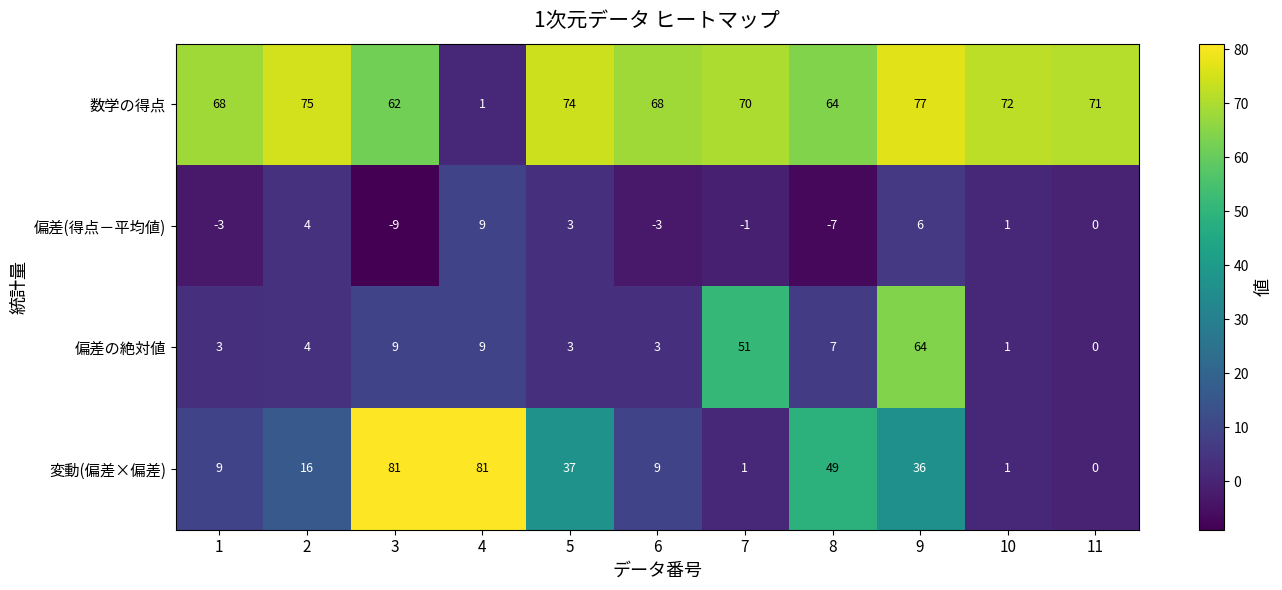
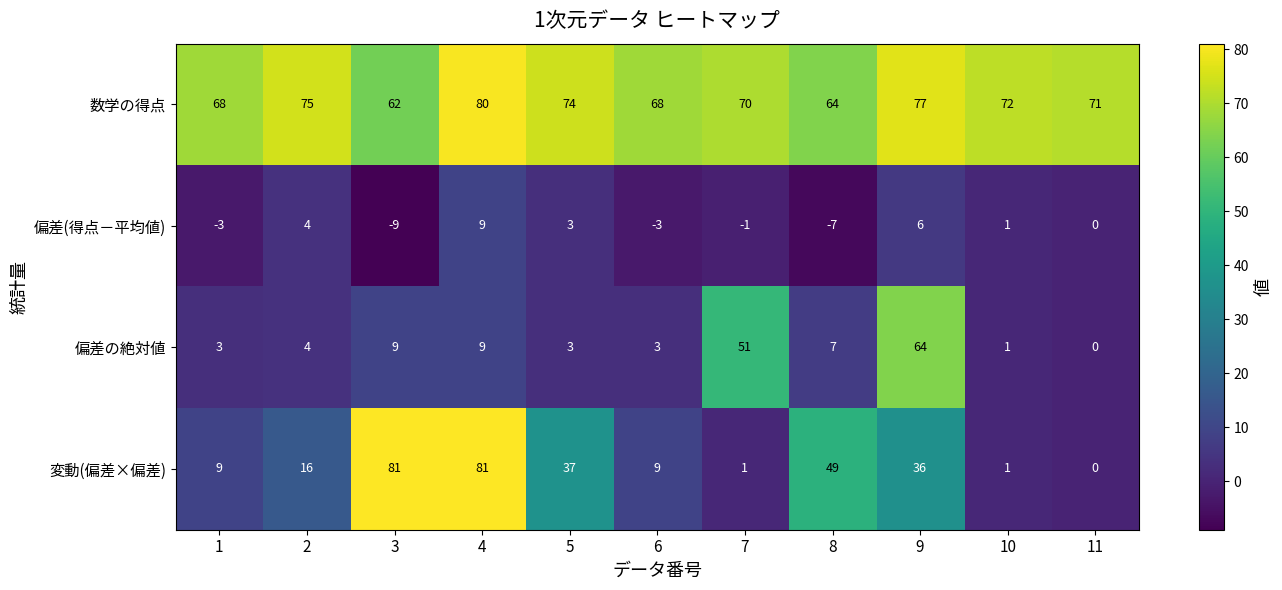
  {
    "数学の得点": {
      "1": 68,
      "2": 75,
      "3": 62,
-     "4": 1,
+     "4": 80,
      "5": 74,
      "6": 68,
      "7": 70,
      "8": 64,
      "9": 77,
      "10": 72,
      "11": 71
    },
    "偏差(得点－平均値)": {
      "1": -3,
      "2": 4,
      "3": -9,
      "4": 9,
      "5": 3,
      "6": -3,
      "7": -1,
      "8": -7,
      "9": 6,
      "10": 1,
      "11": 0
    },
    "偏差の絶対値": {
      "1": 3,
      "2": 4,
      "3": 9,
      "4": 9,
      "5": 3,
      "6": 3,
      "7": 51,
      "8": 7,
      "9": 64,
      "10": 1,
      "11": 0
    },
    "変動(偏差×偏差)": {
      "1": 9,
      "2": 16,
      "3": 81,
      "4": 81,
      "5": 37,
      "6": 9,
      "7": 1,
      "8": 49,
      "9": 36,
      "10": 1,
      "11": 0
    }
  }
